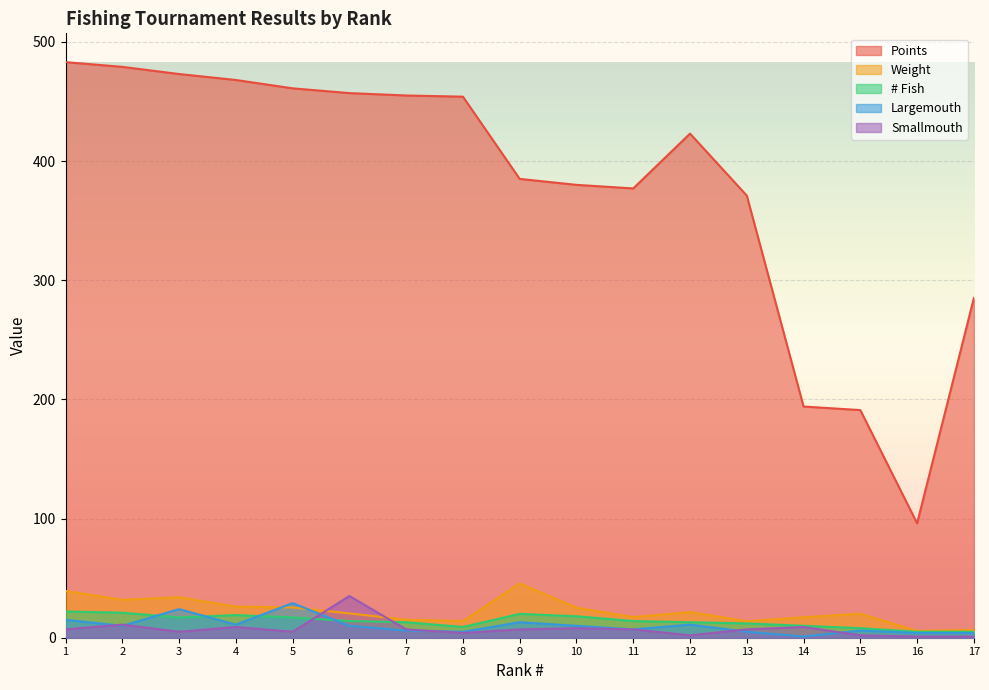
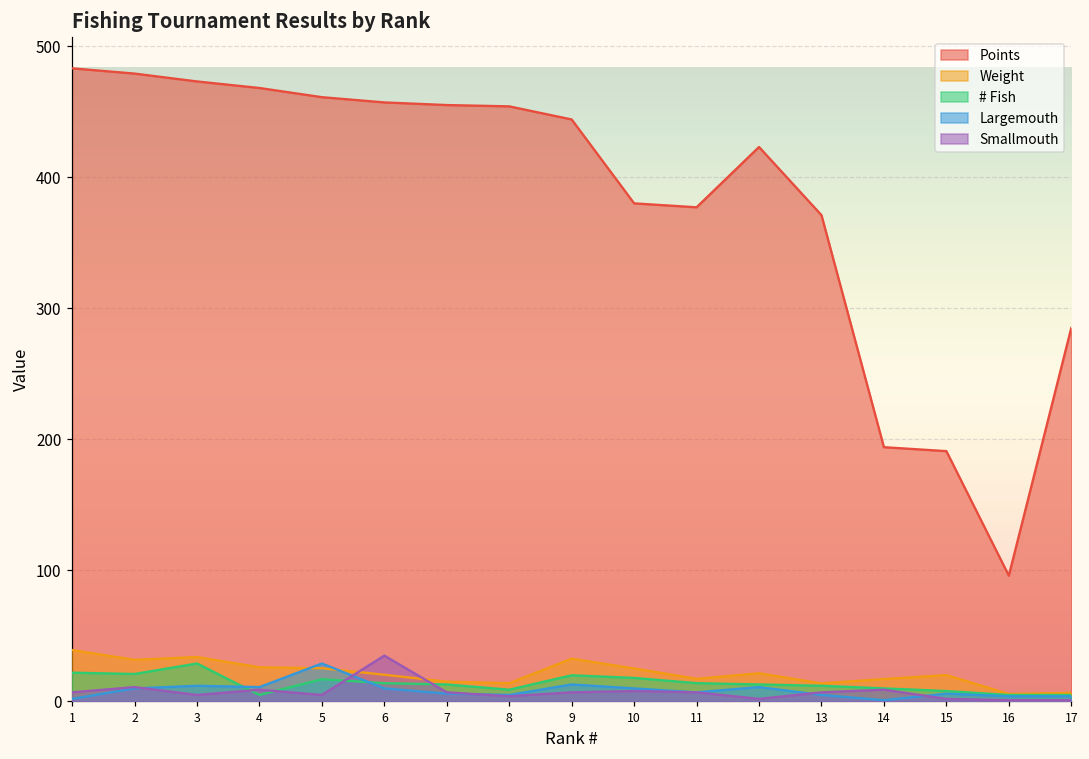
  {
    "Points": {
      "1": 483,
      "2": 479,
      "3": 473,
      "4": 468,
      "5": 461,
      "6": 457,
      "7": 455,
      "8": 454,
-     "9": 385,
+     "9": 444,
      "10": 380,
      "11": 377,
      "12": 423,
      "13": 371,
      "14": 194,
      "15": 191,
      "16": 96,
      "17": 285
    },
    "Weight": {
      "1": 39,
      "2": 32,
      "3": 34,
      "4": 26,
      "5": 25,
      "6": 20,
      "8": 14,
-     "9": 46,
+     "9": 33,
      "10": 25,
      "11": 17,
      "12": 22,
      "14": 17,
      "15": 20
    },
    "# Fish": {
      "1": 22,
      "2": 21,
-     "3": 17,
-     "4": 19,
+     "3": 29,
+     "4": 5,
      "5": 17,
      "6": 14,
      "8": 9,
      "9": 20,
      "10": 18,
      "11": 14
    },
    "Largemouth": {
-     "1": 15,
-     "3": 24,
+     "1": 2,
+     "3": 12,
      "5": 29,
      "6": 10,
      "9": 13,
      "14": 1
    },
    "Smallmouth": {
      "1": 7,
      "3": 5,
      "5": 5,
      "6": 35,
      "9": 7,
      "12": 2,
      "15": 2,
      "16": 1,
      "17": 1
    }
  }
